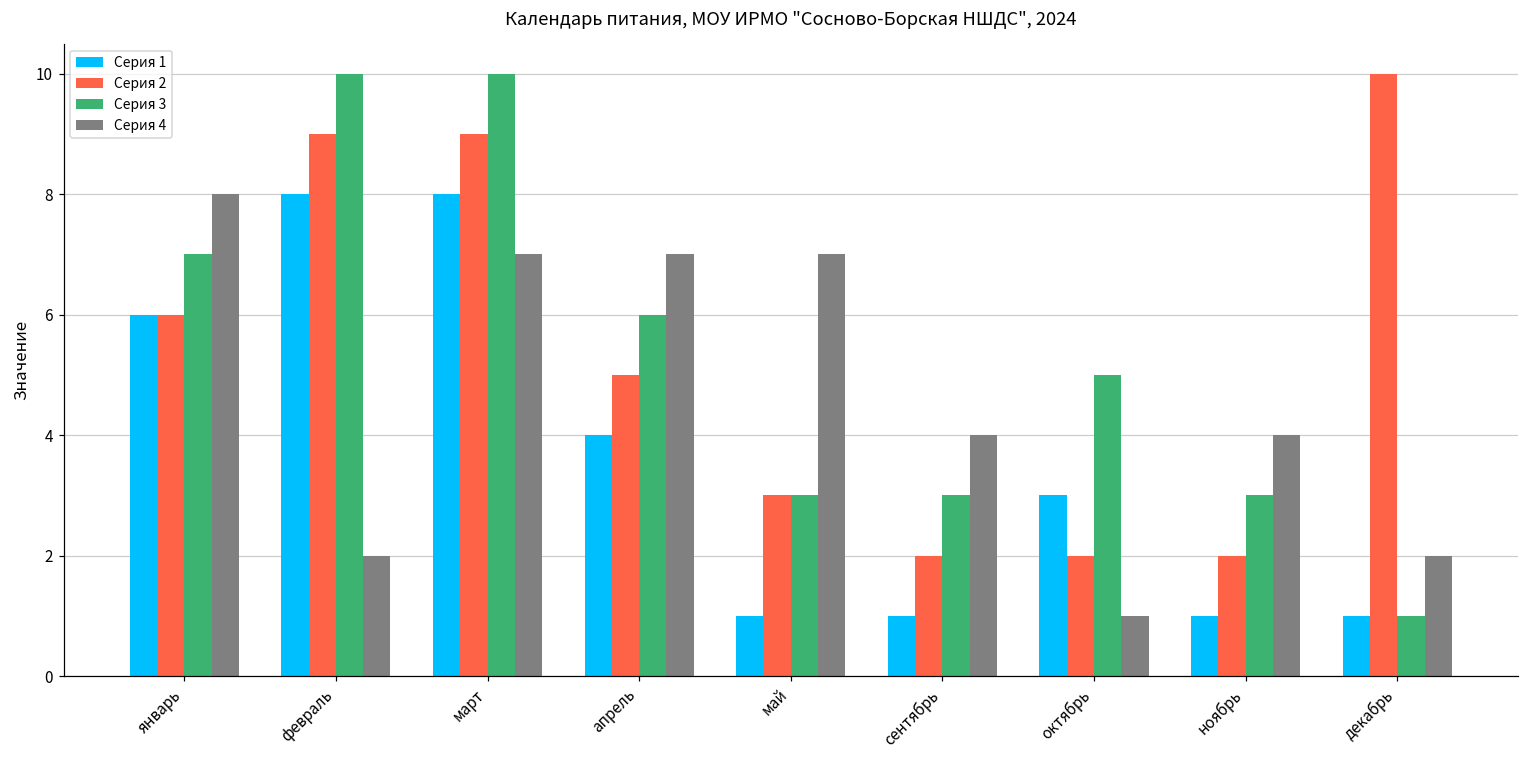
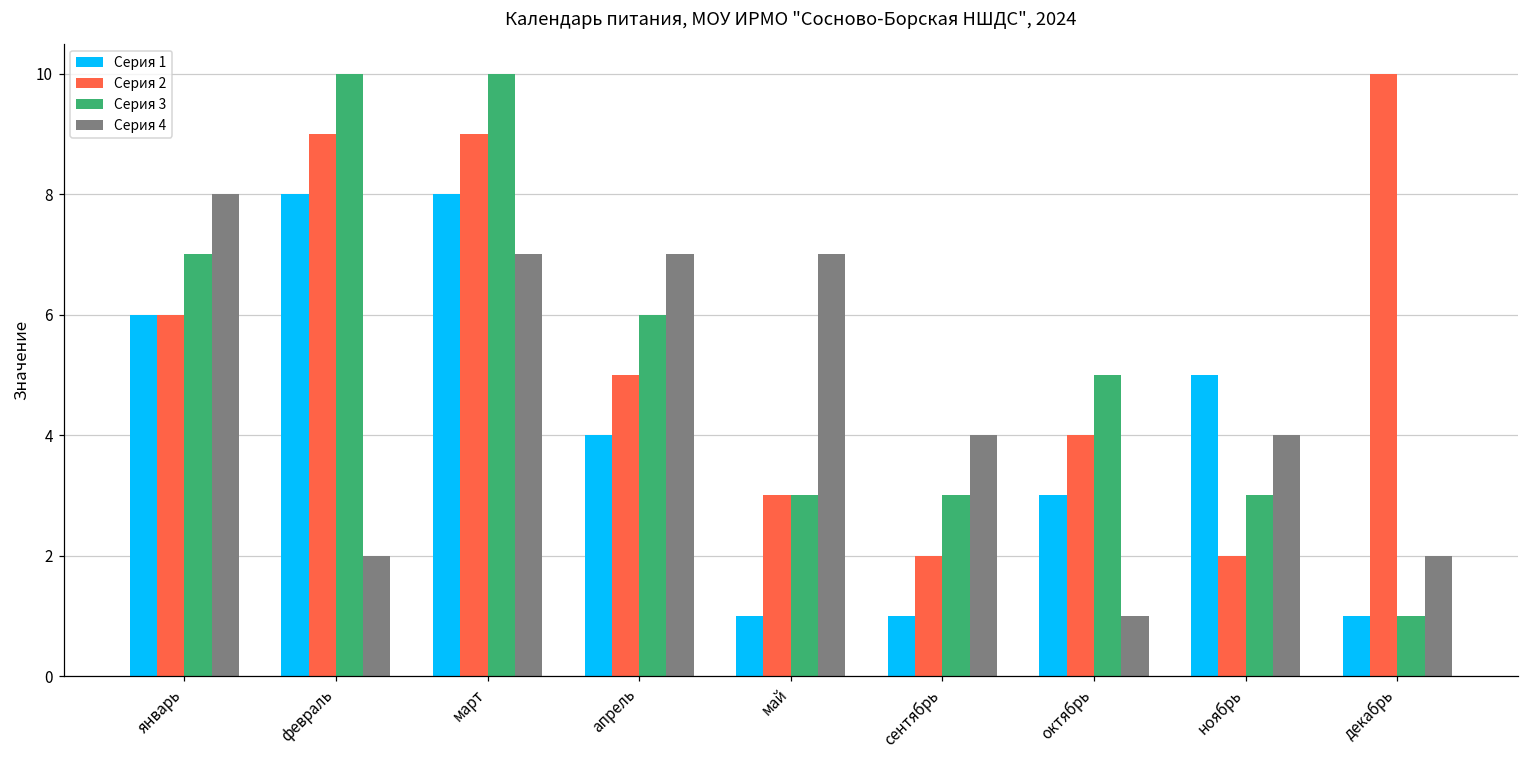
  {
    "Серия 1": {
      "январь": 6,
      "февраль": 8,
      "март": 8,
      "апрель": 4,
      "май": 1,
      "сентябрь": 1,
      "октябрь": 3,
-     "ноябрь": 1,
+     "ноябрь": 5,
      "декабрь": 1
    },
    "Серия 2": {
      "январь": 6,
      "февраль": 9,
      "март": 9,
      "апрель": 5,
      "май": 3,
      "сентябрь": 2,
-     "октябрь": 2,
+     "октябрь": 4,
      "ноябрь": 2,
      "декабрь": 10
    },
    "Серия 3": {
      "январь": 7,
      "февраль": 10,
      "март": 10,
      "апрель": 6,
      "май": 3,
      "сентябрь": 3,
      "октябрь": 5,
      "ноябрь": 3,
      "декабрь": 1
    },
    "Серия 4": {
      "январь": 8,
      "февраль": 2,
      "март": 7,
      "апрель": 7,
      "май": 7,
      "сентябрь": 4,
      "октябрь": 1,
      "ноябрь": 4,
      "декабрь": 2
    }
  }
